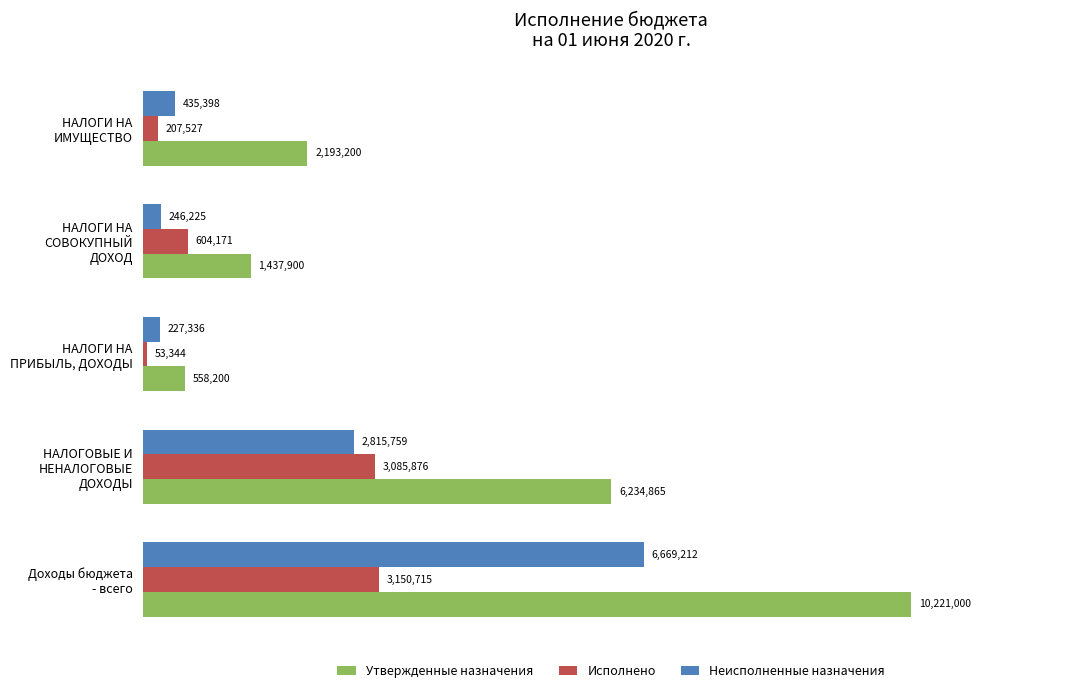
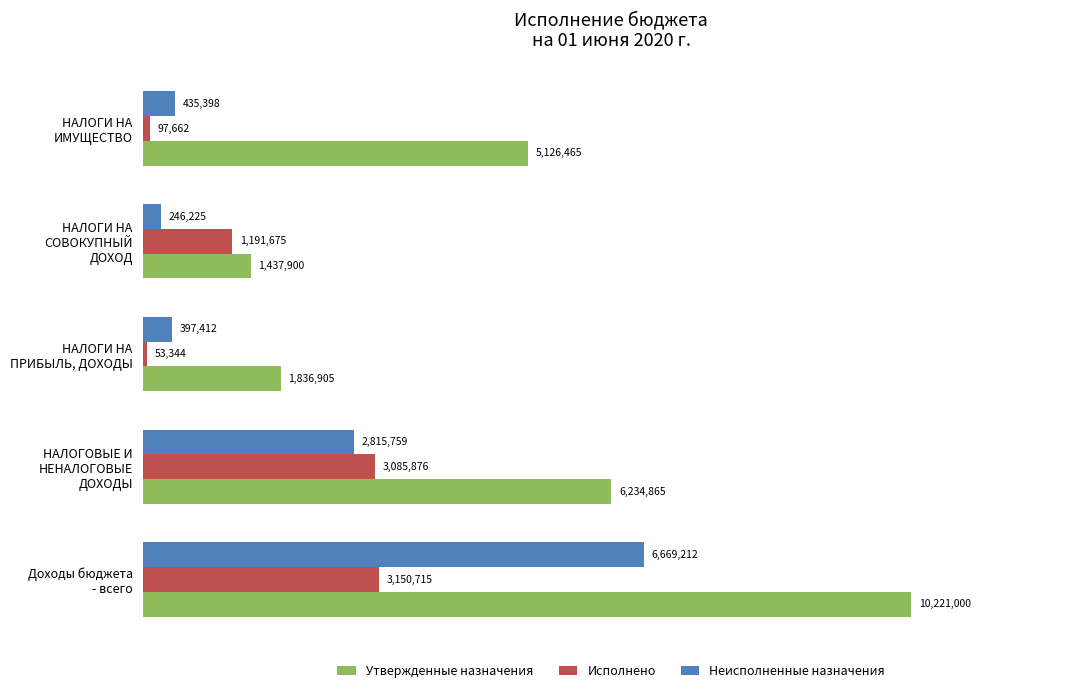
  {
    "Утвержденные назначения": {
-     "НАЛОГИ НА ИМУЩЕСТВО": "2,193,200",
+     "НАЛОГИ НА ИМУЩЕСТВО": "5,126,465",
      "НАЛОГИ НА СОВОКУПНЫЙ ДОХОД": "1,437,900",
-     "НАЛОГИ НА ПРИБЫЛЬ, ДОХОДЫ": "558,200",
+     "НАЛОГИ НА ПРИБЫЛЬ, ДОХОДЫ": "1,836,905",
      "НАЛОГОВЫЕ И НЕНАЛОГОВЫЕ ДОХОДЫ": "6,234,865",
      "Доходы бюджета - всего": "10,221,000"
    },
    "Исполнено": {
-     "НАЛОГИ НА ИМУЩЕСТВО": "207,527",
-     "НАЛОГИ НА СОВОКУПНЫЙ ДОХОД": "604,171",
+     "НАЛОГИ НА ИМУЩЕСТВО": "97,662",
+     "НАЛОГИ НА СОВОКУПНЫЙ ДОХОД": "1,191,675",
      "НАЛОГИ НА ПРИБЫЛЬ, ДОХОДЫ": "53,344",
      "НАЛОГОВЫЕ И НЕНАЛОГОВЫЕ ДОХОДЫ": "3,085,876",
      "Доходы бюджета - всего": "3,150,715"
    },
    "Неисполненные назначения": {
      "НАЛОГИ НА ИМУЩЕСТВО": "435,398",
      "НАЛОГИ НА СОВОКУПНЫЙ ДОХОД": "246,225",
-     "НАЛОГИ НА ПРИБЫЛЬ, ДОХОДЫ": "227,336",
+     "НАЛОГИ НА ПРИБЫЛЬ, ДОХОДЫ": "397,412",
      "НАЛОГОВЫЕ И НЕНАЛОГОВЫЕ ДОХОДЫ": "2,815,759",
      "Доходы бюджета - всего": "6,669,212"
    }
  }
